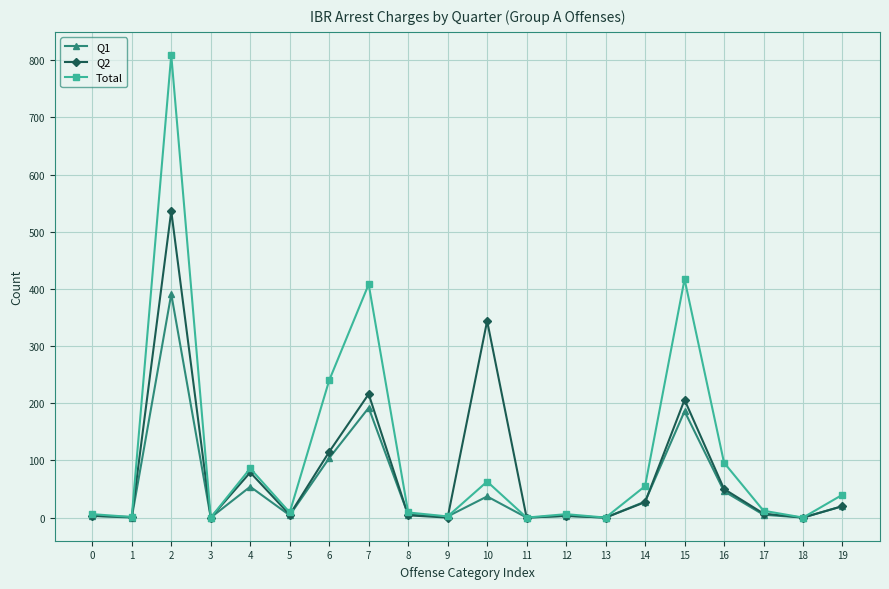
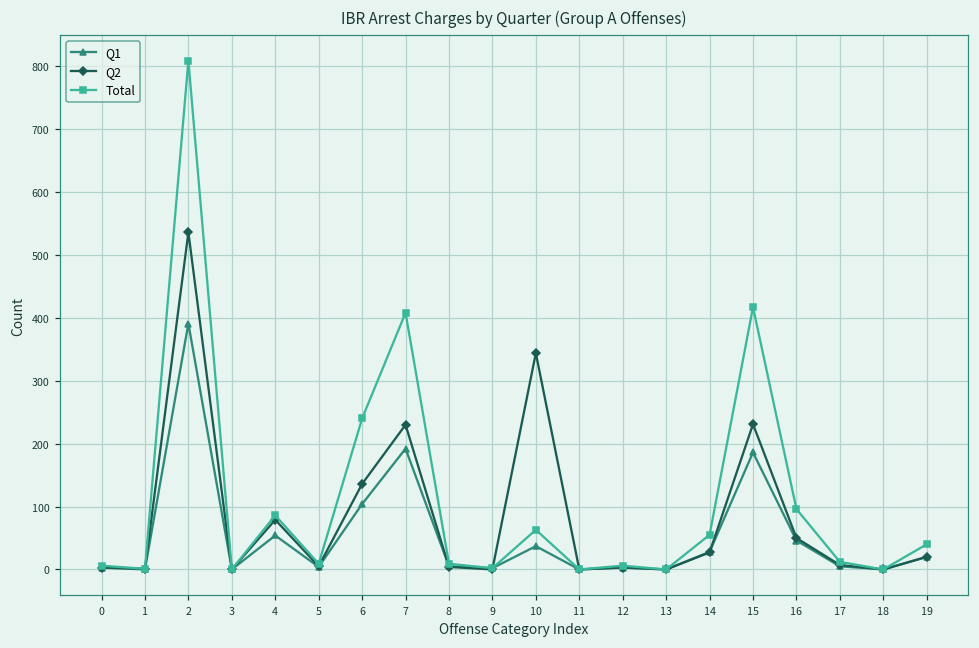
  {
    "Q2": {
      "2": 540,
      "4": 80,
-     "6": 120,
-     "7": 220,
+     "6": 140,
+     "7": 230,
      "10": 340,
-     "15": 210
+     "15": 230
    }
  }
